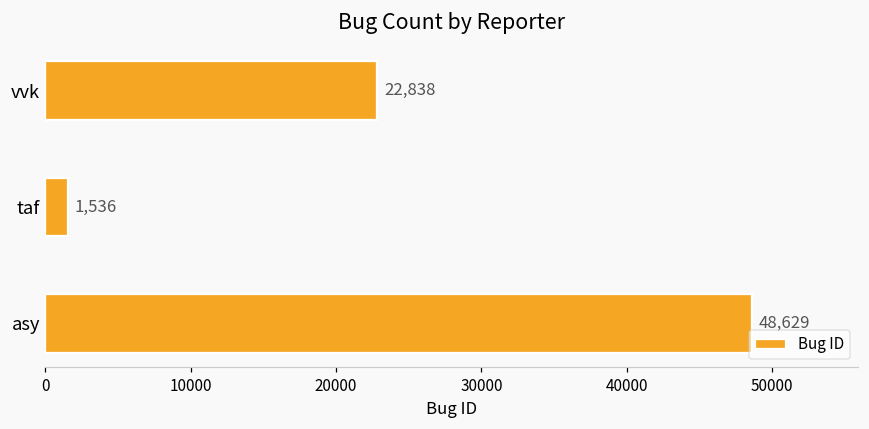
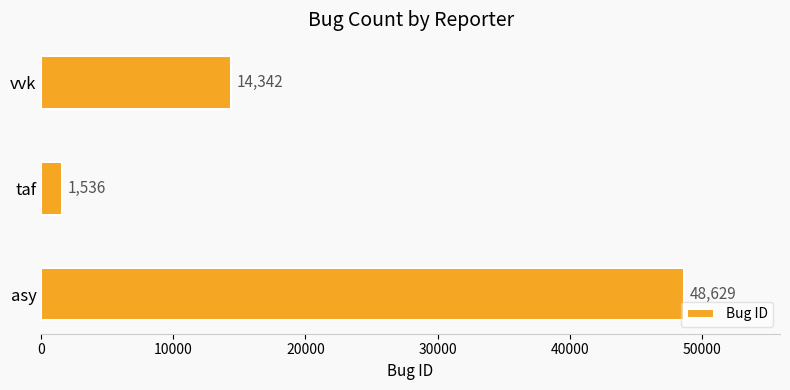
  {
-   "vvk": "22,838",
+   "vvk": "14,342",
    "taf": "1,536"
  }
